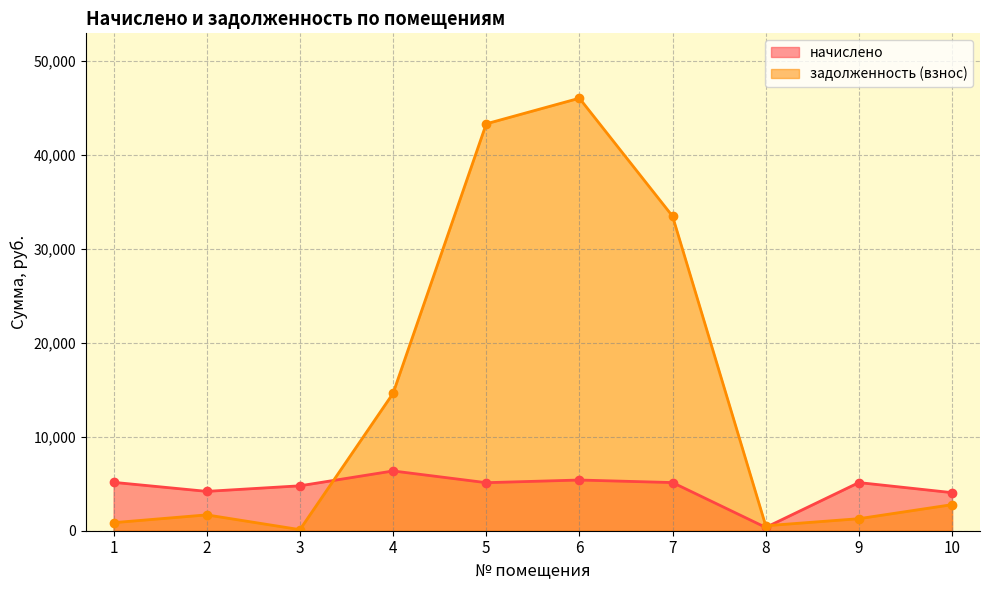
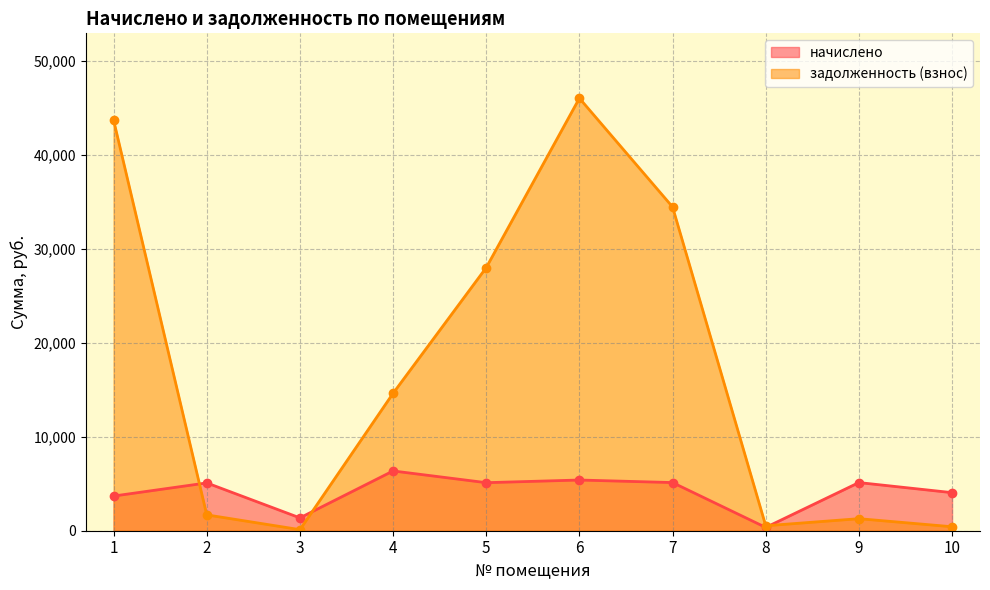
  {
    "начислено": {
-     "1": "5,000",
-     "2": "4,000",
-     "3": "5,000",
+     "1": "4,000",
+     "2": "5,000",
+     "3": "1,000",
      "4": "6,000",
      "5": "5,000",
      "6": "5,000",
      "7": "5,000",
      "9": "5,000",
      "10": "4,000"
    },
    "задолженность (взнос)": {
-     "1": "1,000",
+     "1": "44,000",
      "2": "2,000",
      "3": "0",
      "4": "15,000",
-     "5": "43,000",
+     "5": "28,000",
      "6": "46,000",
-     "7": "33,000",
+     "7": "34,000",
      "9": "1,000",
-     "10": "3,000"
+     "10": "0"
    }
  }
